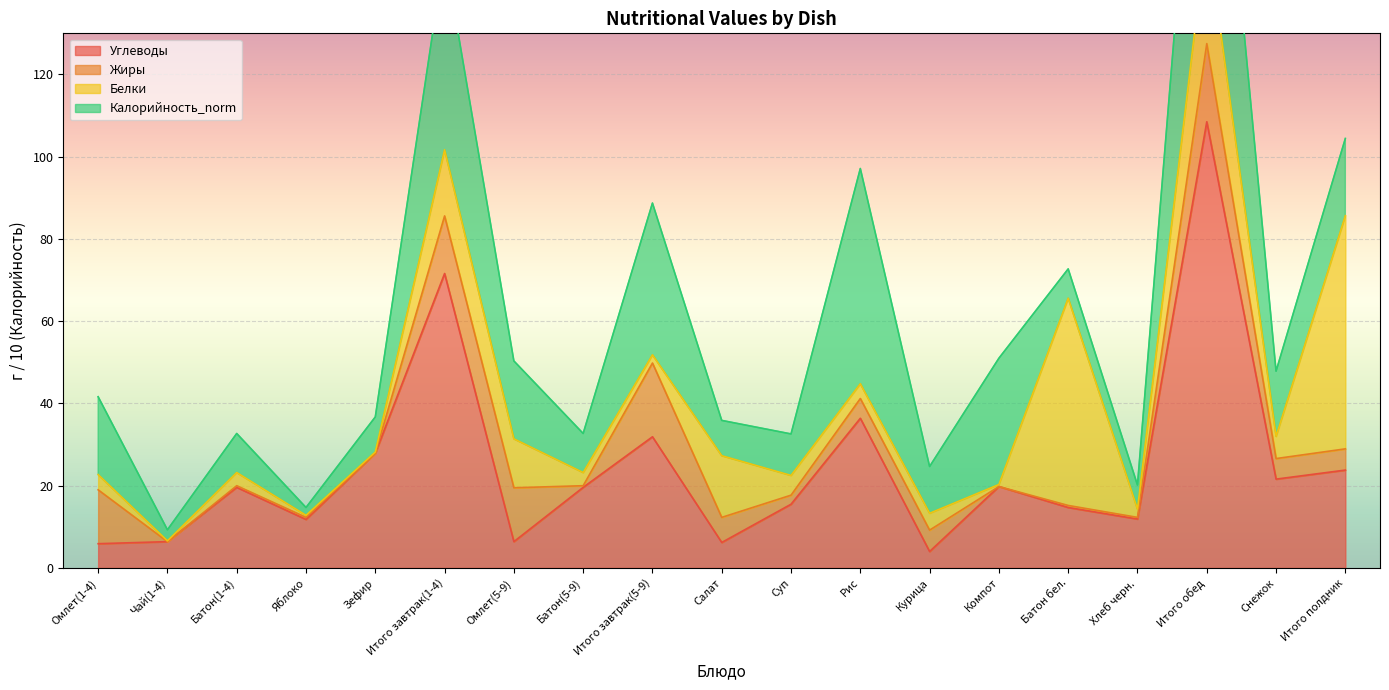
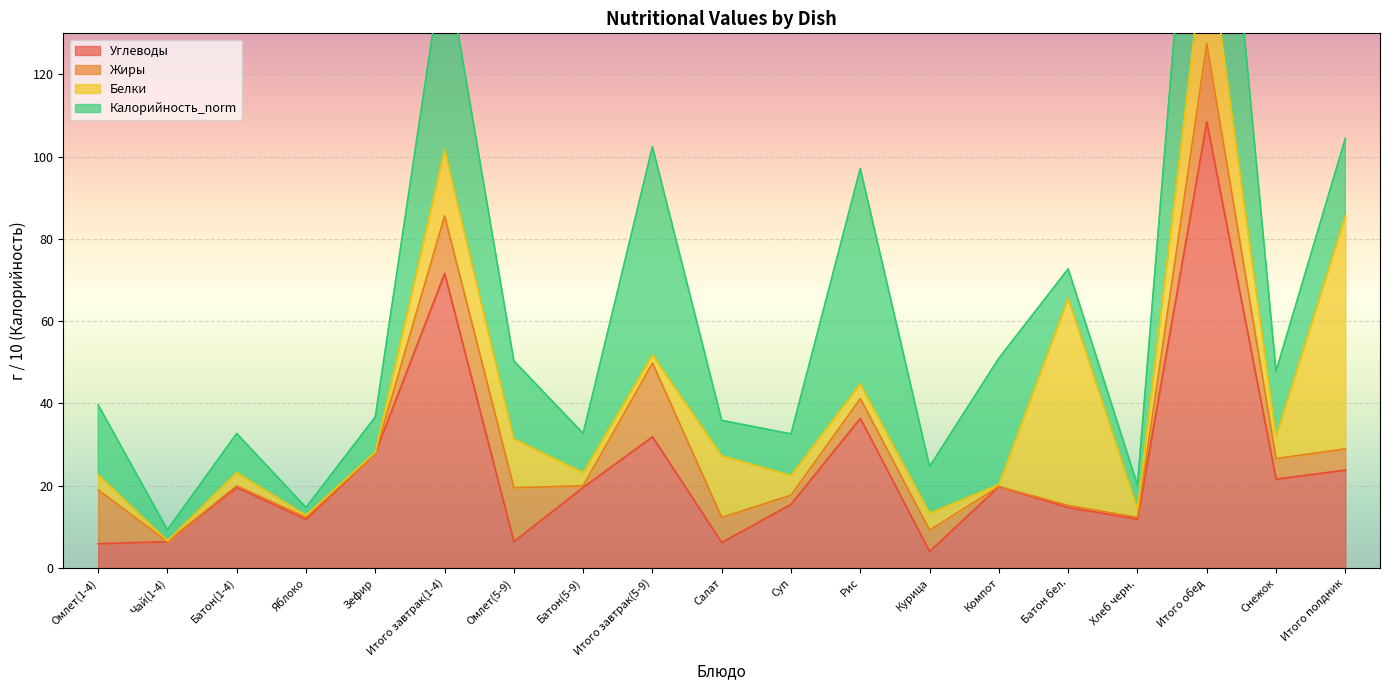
  {
    "Белки": {
      "Омлет(1-4)": 4,
      "Батон(1-4)": 3,
      "Итого завтрак(1-4)": 16,
      "Омлет(5-9)": 12,
      "Батон(5-9)": 3,
      "Итого завтрак(5-9)": 2,
      "Салат": 15,
      "Суп": 5,
      "Рис": 4,
      "Курица": 4,
      "Батон бел.": 50,
      "Хлеб черн.": 2,
      "Снежок": 5,
      "Итого полдник": 57
    },
    "Калорийность_norm": {
-     "Омлет(1-4)": 19,
+     "Омлет(1-4)": 17,
      "Чай(1-4)": 3,
      "Батон(1-4)": 10,
      "Яблоко": 2,
      "Зефир": 9,
      "Омлет(5-9)": 19,
      "Батон(5-9)": 10,
-     "Итого завтрак(5-9)": 37,
+     "Итого завтрак(5-9)": 51,
      "Салат": 9,
      "Суп": 10,
      "Рис": 52,
      "Курица": 11,
      "Компот": 31,
      "Батон бел.": 7,
      "Хлеб черн.": 6,
      "Снежок": 16,
      "Итого полдник": 19
    }
  }
